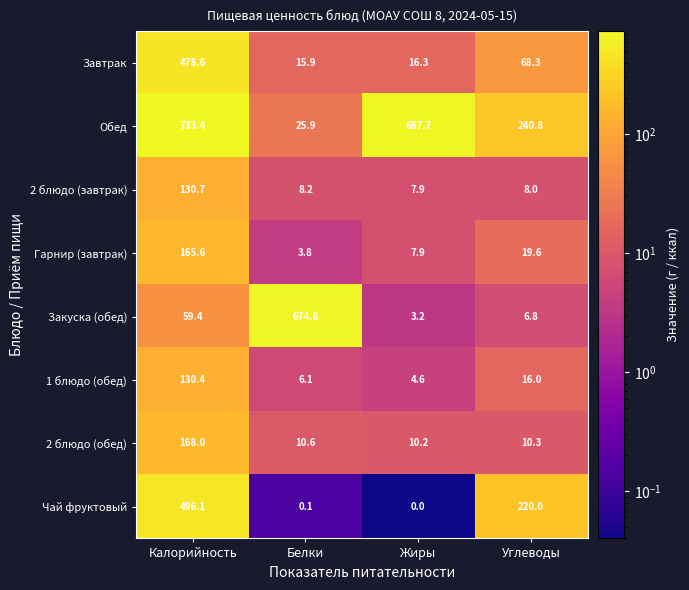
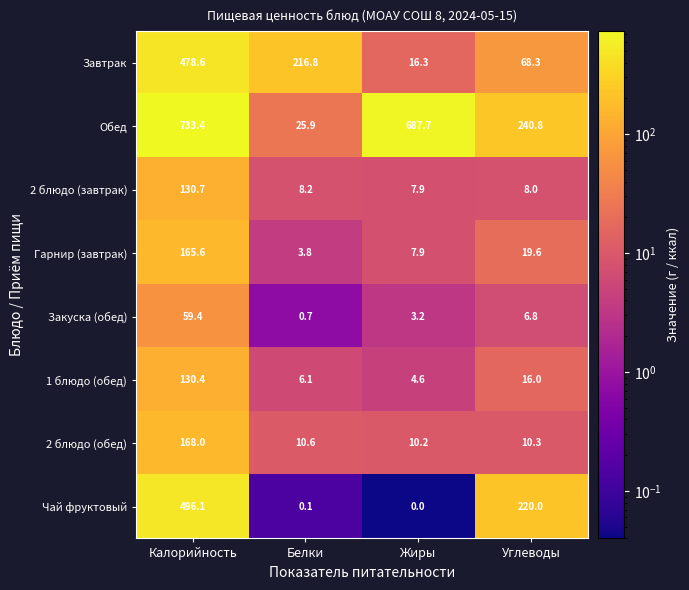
  {
    "Завтрак": {
      "Калорийность": 478.6,
-     "Белки": 15.9,
+     "Белки": 216.8,
      "Жиры": 16.3,
      "Углеводы": 68.3
    },
    "Обед": {
      "Калорийность": 733.4,
      "Белки": 25.9,
      "Жиры": 687.7,
      "Углеводы": 240.8
    },
    "2 блюдо (завтрак)": {
      "Калорийность": 130.7,
      "Белки": 8.2,
      "Жиры": 7.9,
      "Углеводы": 8.0
    },
    "Гарнир (завтрак)": {
      "Калорийность": 165.6,
      "Белки": 3.8,
      "Жиры": 7.9,
      "Углеводы": 19.6
    },
    "Закуска (обед)": {
      "Калорийность": 59.4,
-     "Белки": 674.6,
+     "Белки": 0.7,
      "Жиры": 3.2,
      "Углеводы": 6.8
    },
    "1 блюдо (обед)": {
      "Калорийность": 130.4,
      "Белки": 6.1,
      "Жиры": 4.6,
      "Углеводы": 16.0
    },
    "2 блюдо (обед)": {
      "Калорийность": 168.0,
      "Белки": 10.6,
      "Жиры": 10.2,
      "Углеводы": 10.3
    },
    "Чай фруктовый": {
      "Калорийность": 496.1,
      "Белки": 0.1,
      "Жиры": 0.0,
      "Углеводы": 220.0
    }
  }
